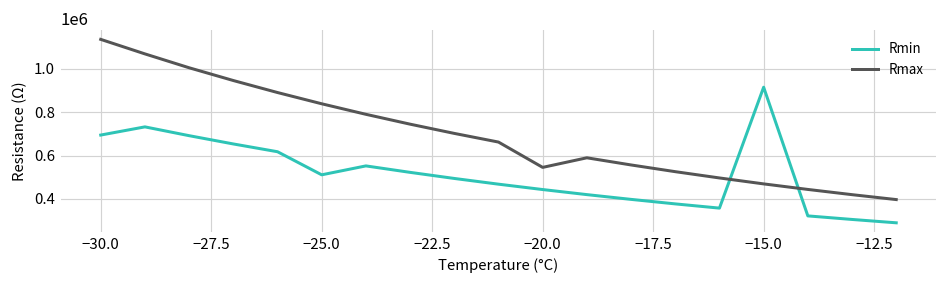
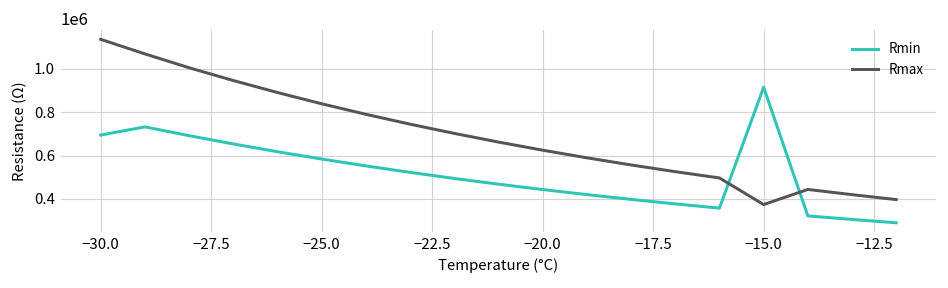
  {
    "Rmin": {
      "−30.0": 690000,
-     "−25.0": 510000,
+     "−25.0": 580000,
      "−20.0": 440000,
      "−15.0": 920000
    },
    "Rmax": {
      "−30.0": 1140000,
      "−25.0": 840000,
-     "−20.0": 550000,
-     "−15.0": 470000
+     "−20.0": 620000,
+     "−15.0": 370000
    }
  }
